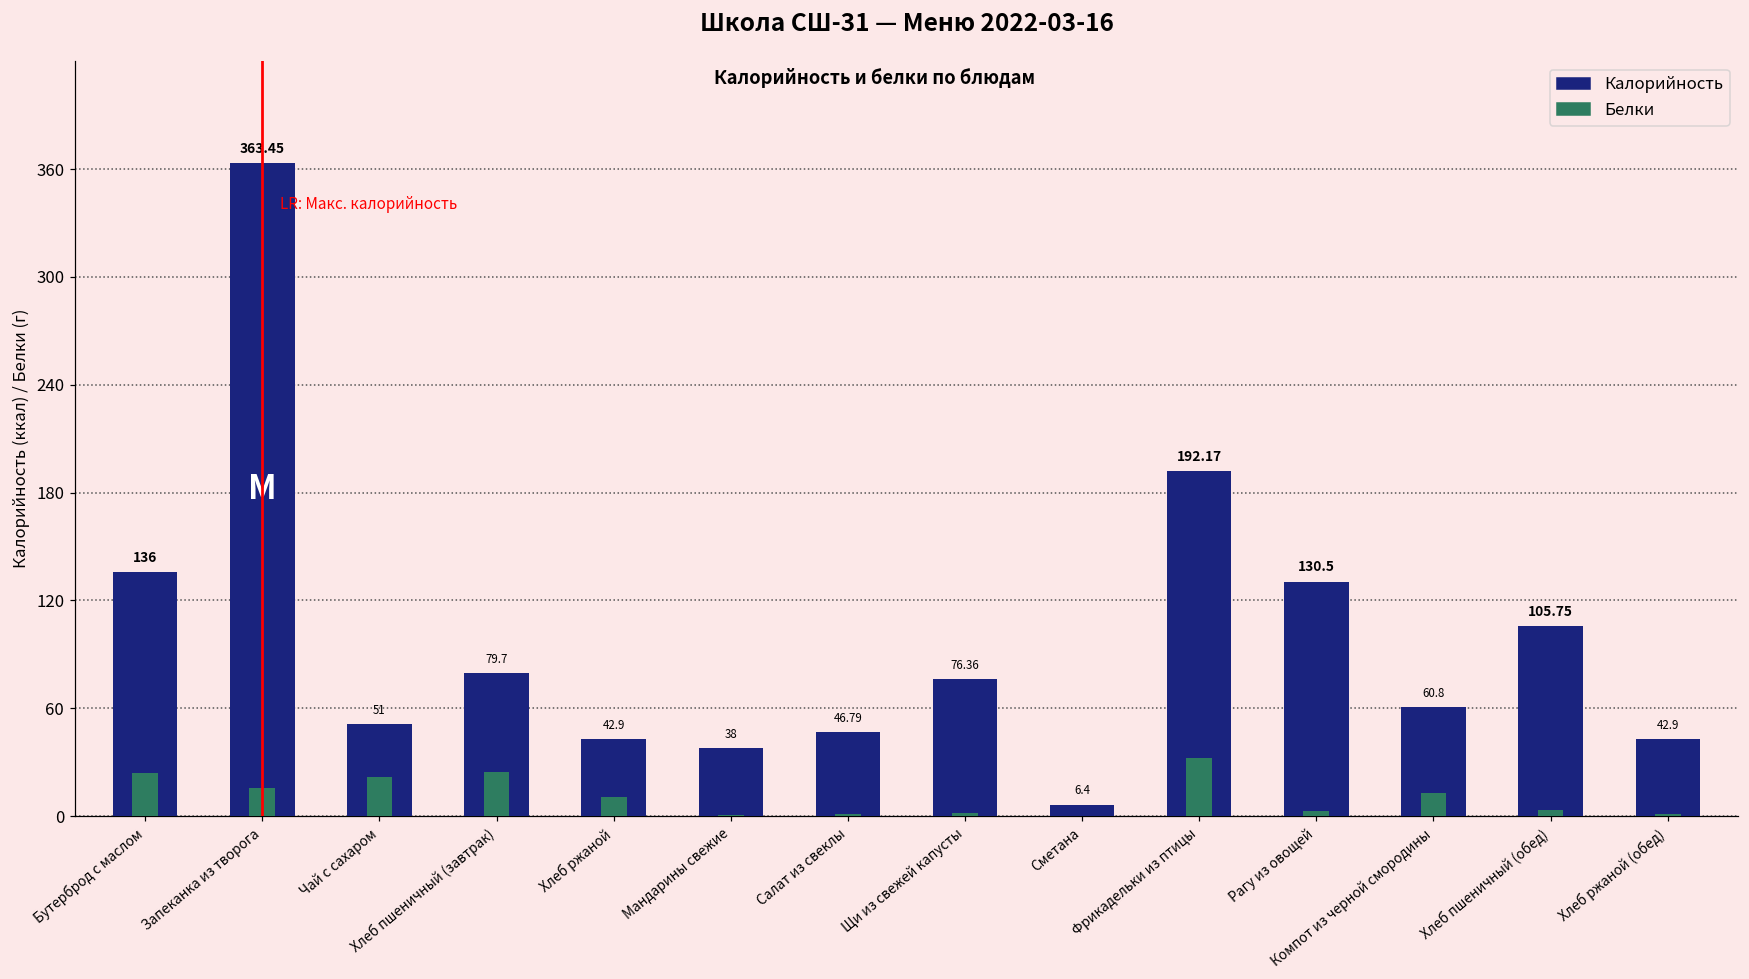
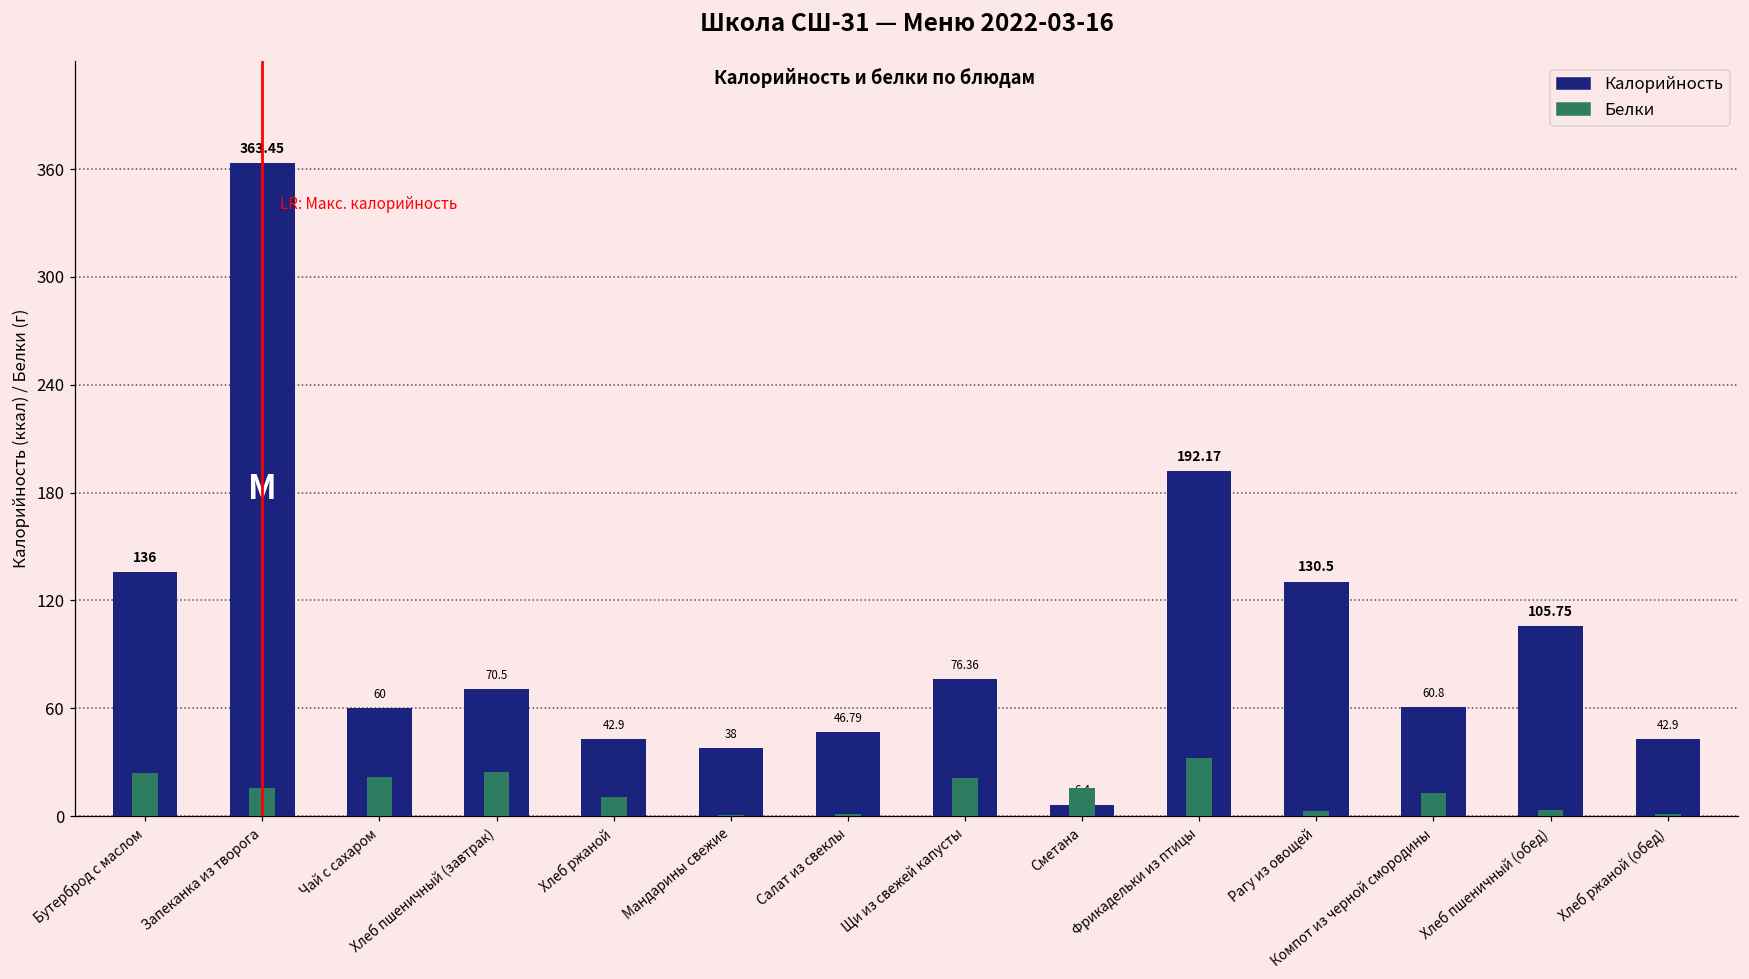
  {
    "Калорийность": {
      "Бутерброд с маслом": 136,
      "Запеканка из творога": 363.45,
-     "Чай с сахаром": 51,
-     "Хлеб пшеничный (завтрак)": 79.7,
+     "Чай с сахаром": 60,
+     "Хлеб пшеничный (завтрак)": 70.5,
      "Хлеб ржаной": 42.9,
      "Мандарины свежие": 38,
      "Салат из свеклы": 46.79,
      "Щи из свежей капусты": 76.36,
      "Фрикадельки из птицы": 192.17,
      "Рагу из овощей": 130.5,
      "Компот из черной смородины": 60.8,
      "Хлеб пшеничный (обед)": 105.75,
      "Хлеб ржаной (обед)": 42.9
    },
    "Белки": {
-     "Щи из свежей капусты": 2,
-     "Сметана": 0
+     "Щи из свежей капусты": 21,
+     "Сметана": 15
    }
  }
